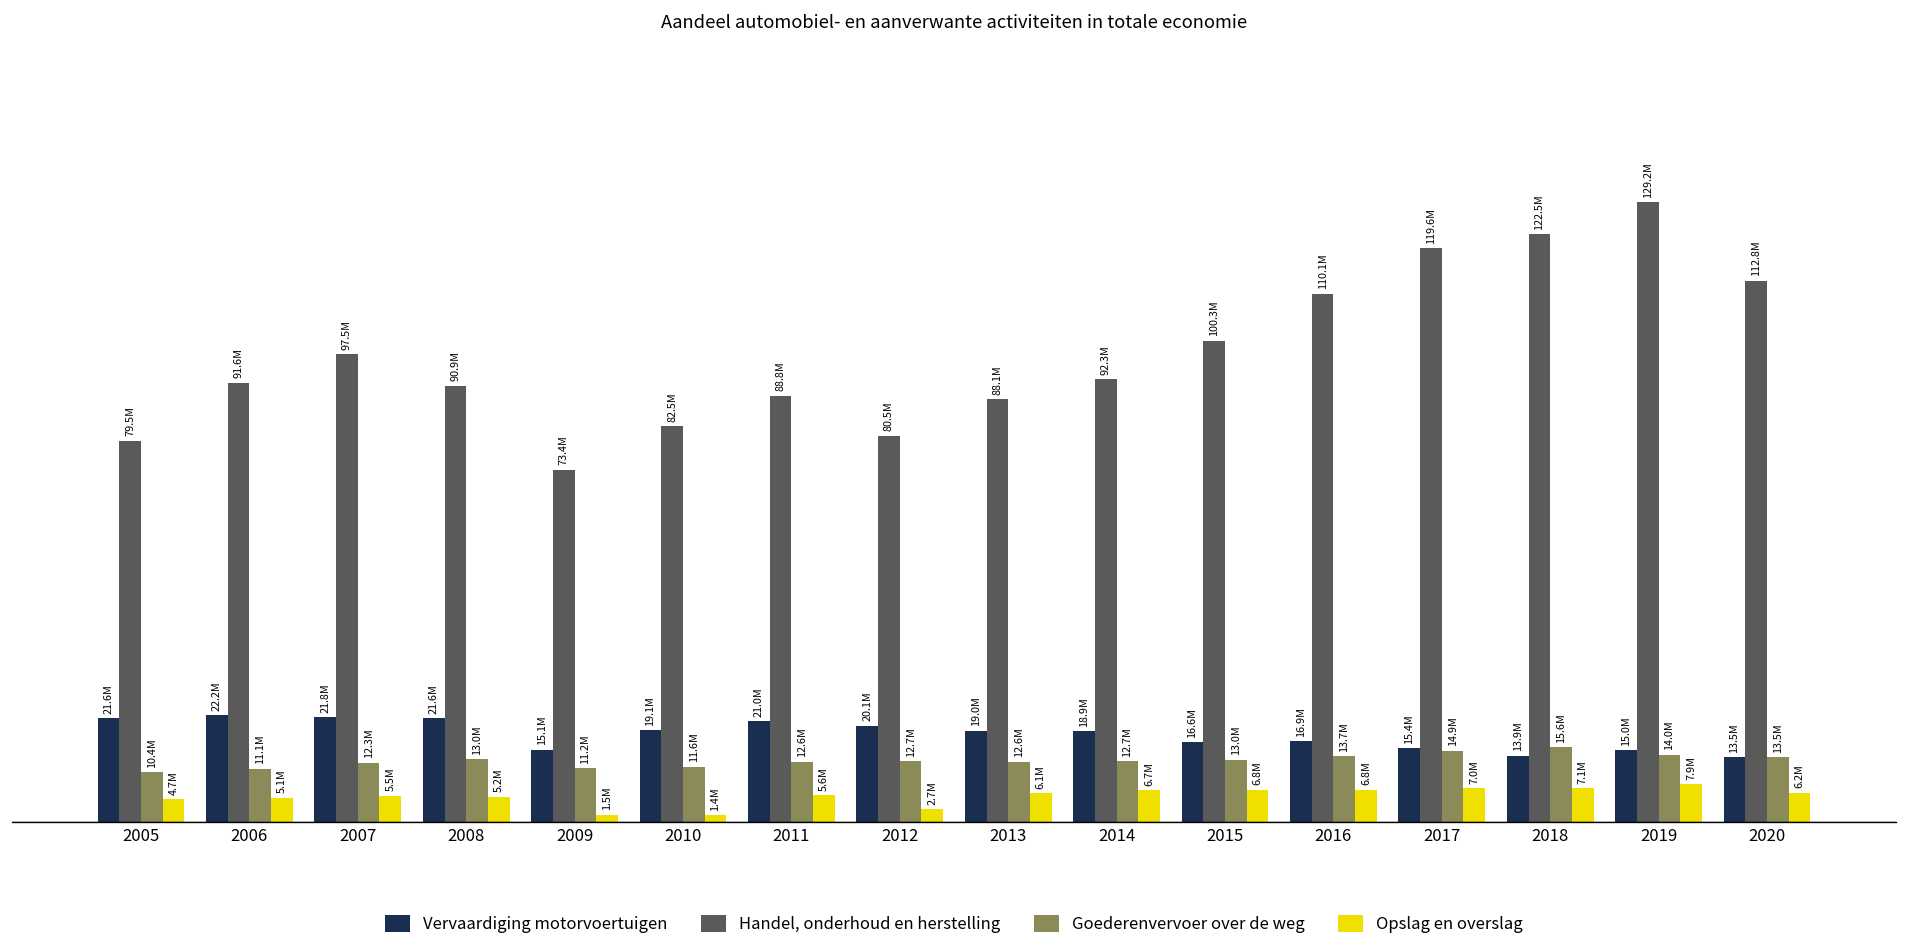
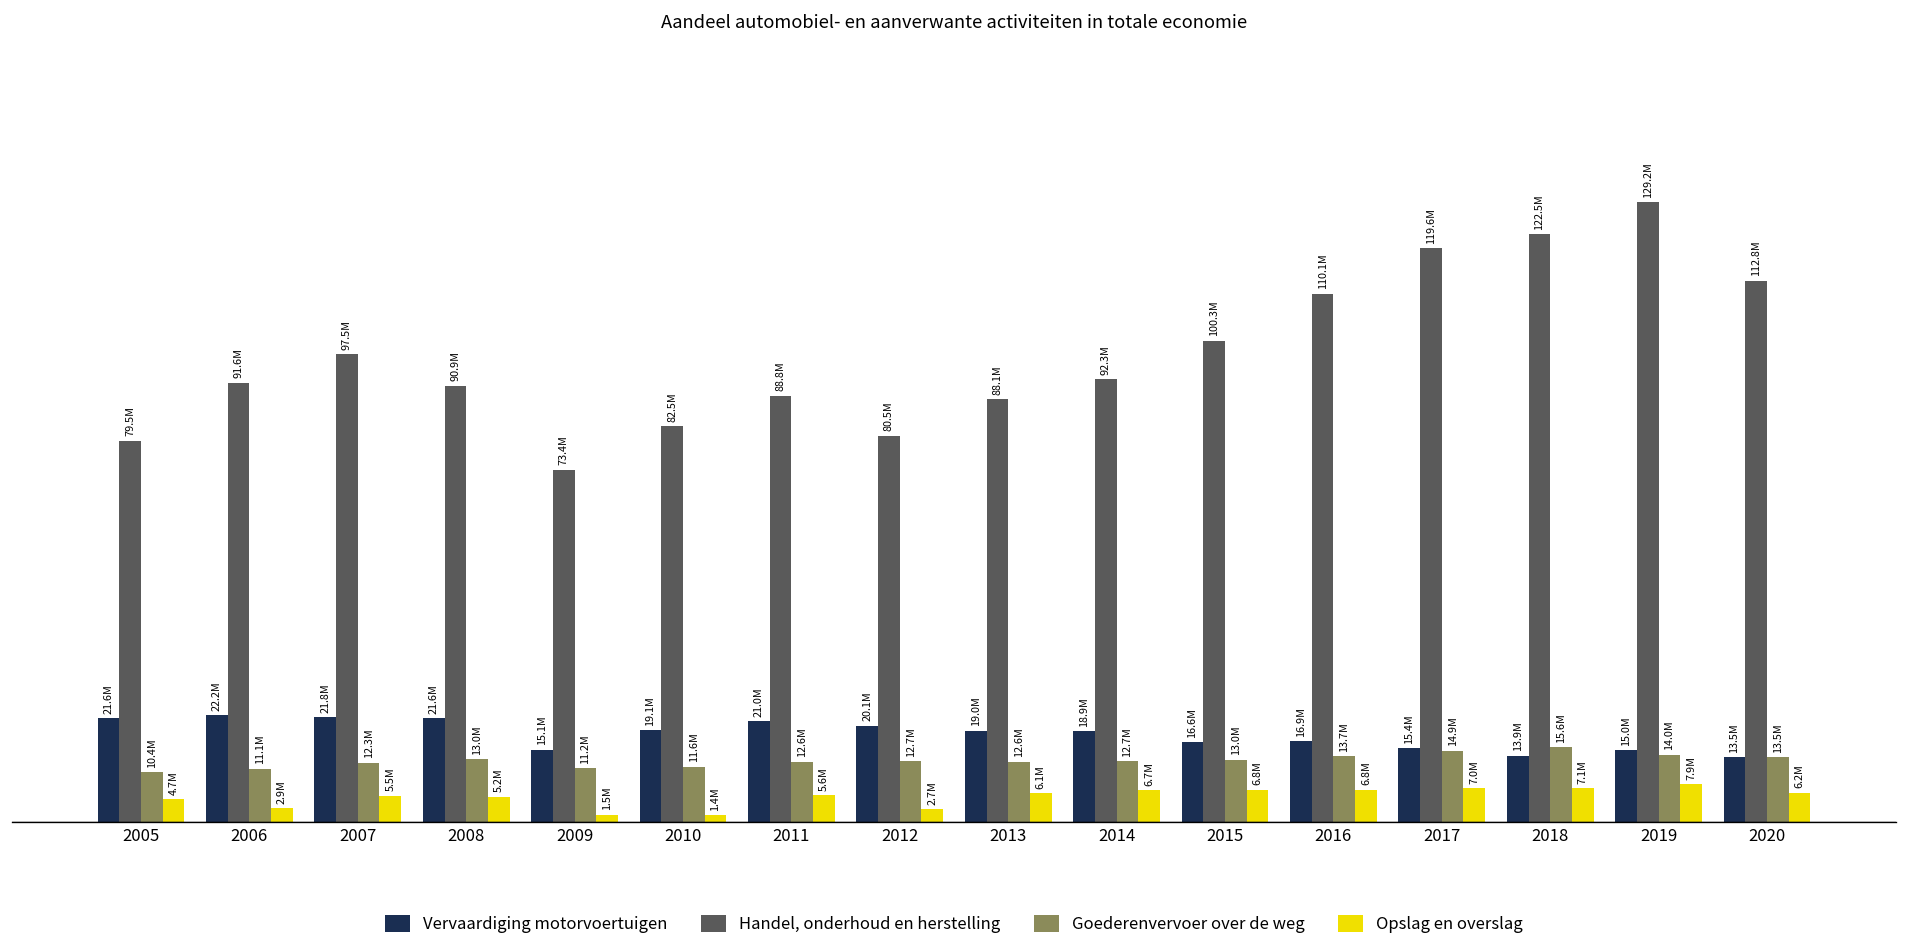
  {
    "Vervaardiging motorvoertuigen": {
      "2005": "21.6M",
      "2006": "22.2M",
      "2007": "21.8M",
      "2008": "21.6M",
      "2009": "15.1M",
      "2010": "19.1M",
      "2011": "21.0M",
      "2012": "20.1M",
      "2013": "19.0M",
      "2014": "18.9M",
      "2015": "16.6M",
      "2016": "16.9M",
      "2017": "15.4M",
      "2018": "13.9M",
      "2019": "15.0M",
      "2020": "13.5M"
    },
    "Handel, onderhoud en herstelling": {
      "2005": "79.5M",
      "2006": "91.6M",
      "2007": "97.5M",
      "2008": "90.9M",
      "2009": "73.4M",
      "2010": "82.5M",
      "2011": "88.8M",
      "2012": "80.5M",
      "2013": "88.1M",
      "2014": "92.3M",
      "2015": "100.3M",
      "2016": "110.1M",
      "2017": "119.6M",
      "2018": "122.5M",
      "2019": "129.2M",
      "2020": "112.8M"
    },
    "Goederenvervoer over de weg": {
      "2005": "10.4M",
      "2006": "11.1M",
      "2007": "12.3M",
      "2008": "13.0M",
      "2009": "11.2M",
      "2010": "11.6M",
      "2011": "12.6M",
      "2012": "12.7M",
      "2013": "12.6M",
      "2014": "12.7M",
      "2015": "13.0M",
      "2016": "13.7M",
      "2017": "14.9M",
      "2018": "15.6M",
      "2019": "14.0M",
      "2020": "13.5M"
    },
    "Opslag en overslag": {
      "2005": "4.7M",
-     "2006": "5.1M",
+     "2006": "2.9M",
      "2007": "5.5M",
      "2008": "5.2M",
      "2009": "1.5M",
      "2010": "1.4M",
      "2011": "5.6M",
      "2012": "2.7M",
      "2013": "6.1M",
      "2014": "6.7M",
      "2015": "6.8M",
      "2016": "6.8M",
      "2017": "7.0M",
      "2018": "7.1M",
      "2019": "7.9M",
      "2020": "6.2M"
    }
  }
